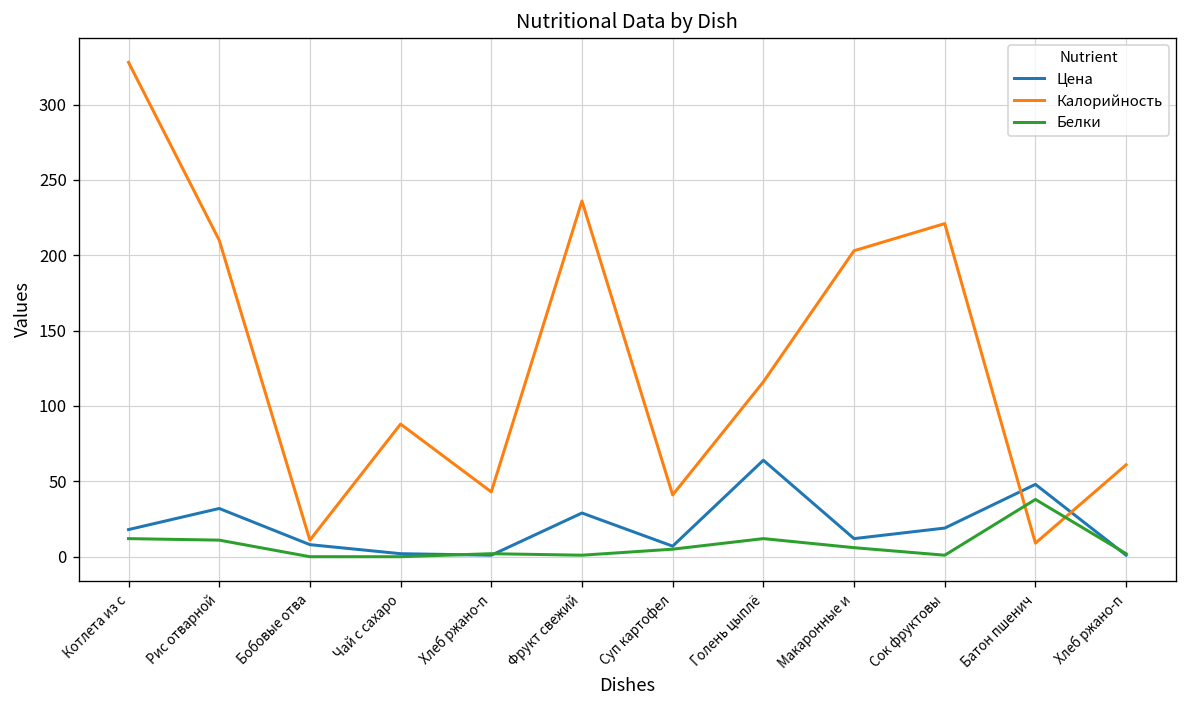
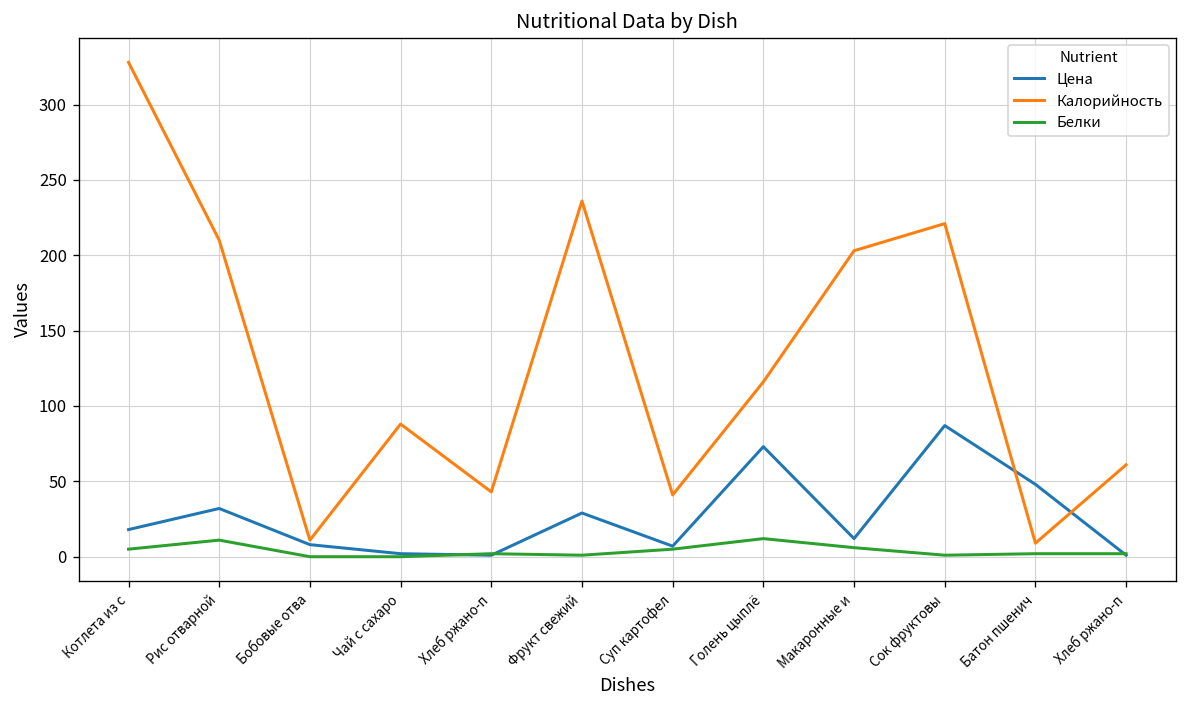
  {
    "Цена": {
      "Котлета из с": 18,
      "Рис отварной": 32,
      "Бобовые отва": 8,
      "Фрукт свежий": 29,
-     "Голень цыплё": 64,
+     "Голень цыплё": 73,
      "Макаронные и": 12,
-     "Сок фруктовы": 19,
+     "Сок фруктовы": 87,
      "Батон пшенич": 48
    },
    "Калорийность": {
      "Котлета из с": 328,
      "Рис отварной": 210,
      "Бобовые отва": 11,
      "Чай с сахаро": 88,
      "Фрукт свежий": 236,
      "Суп картофел": 41,
      "Голень цыплё": 116,
      "Макаронные и": 203,
      "Сок фруктовы": 221,
      "Батон пшенич": 9
    },
    "Белки": {
-     "Котлета из с": 12,
+     "Котлета из с": 5,
      "Рис отварной": 11,
      "Бобовые отва": 0,
      "Фрукт свежий": 1,
      "Голень цыплё": 12,
      "Макаронные и": 6,
      "Сок фруктовы": 1,
-     "Батон пшенич": 38
+     "Батон пшенич": 2
    }
  }
